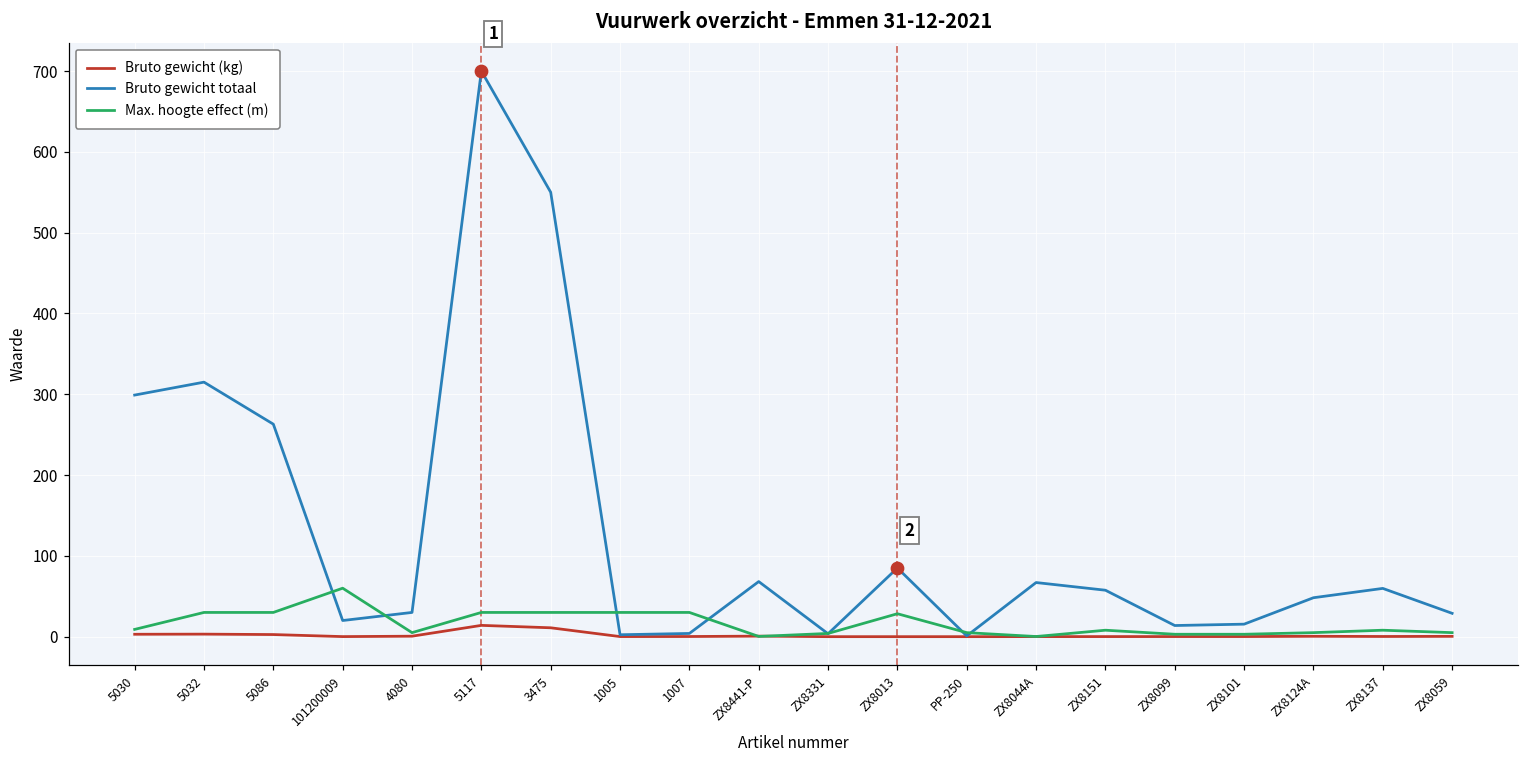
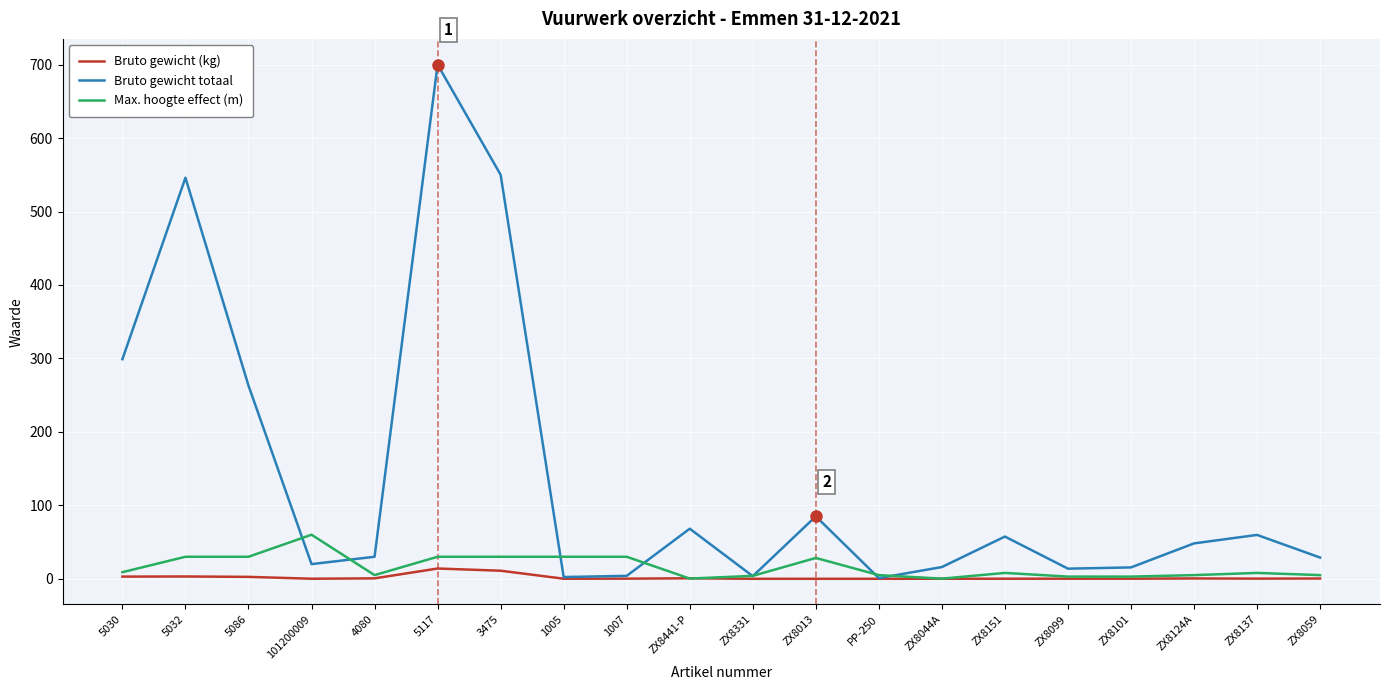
  {
    "Bruto gewicht totaal": {
      "5030": 300,
-     "5032": 320,
+     "5032": 550,
      "5086": 260,
      "101200009": 20,
      "4080": 30,
      "3475": 550,
      "1007": 0,
      "ZX8441-P": 70,
-     "ZX8044A": 70,
+     "ZX8044A": 20,
      "ZX8151": 60,
      "ZX8099": 10,
      "ZX8101": 20,
      "ZX8124A": 50,
      "ZX8137": 60,
      "ZX8059": 30
    },
    "Max. hoogte effect (m)": {
      "5030": 10,
      "5032": 30,
      "5086": 30,
      "101200009": 60,
      "4080": 10,
      "5117": 30,
      "3475": 30,
      "1005": 30,
      "1007": 30,
      "ZX8013": 30,
      "PP-250": 10,
      "ZX8151": 10,
      "ZX8124A": 10,
      "ZX8137": 10,
      "ZX8059": 10
    }
  }
